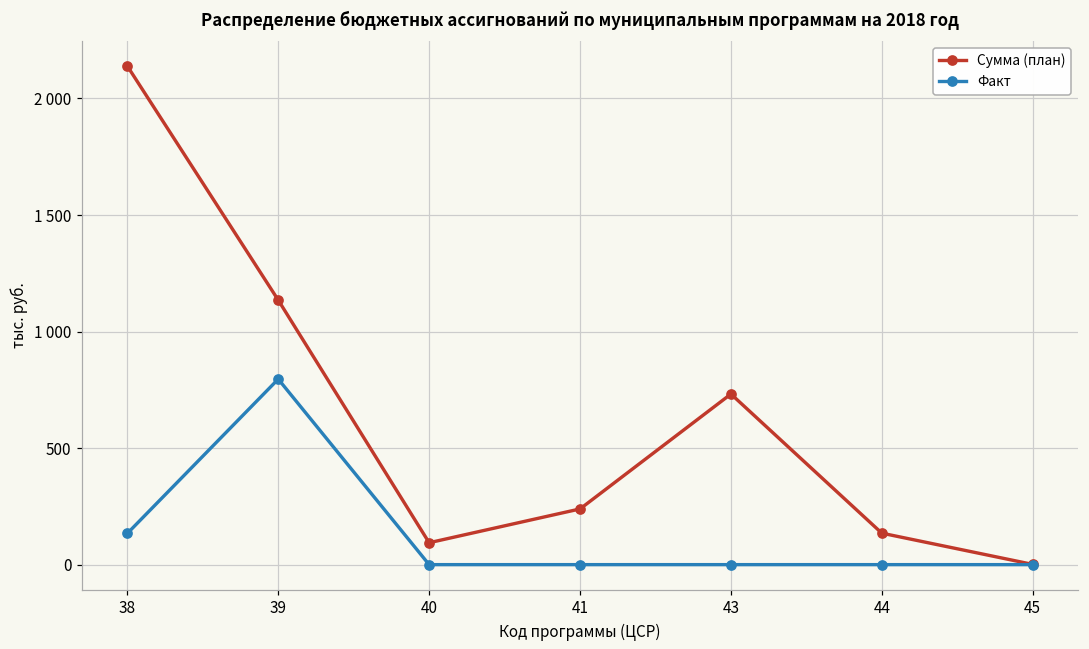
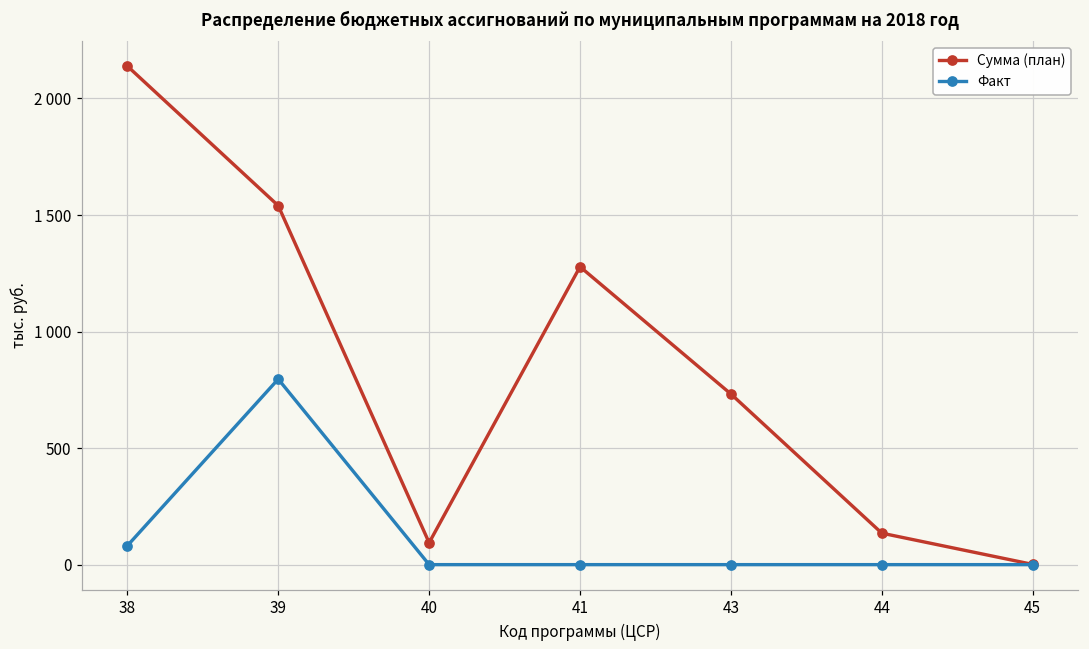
  {
    "Сумма (план)": {
      "38": 2140,
-     "39": 1140,
+     "39": 1540,
      "40": 90,
-     "41": 240,
+     "41": 1280,
      "43": 730,
      "44": 140
    },
    "Факт": {
-     "38": 130,
+     "38": 80,
      "39": 800,
      "40": 0,
      "41": 0,
      "43": 0,
      "44": 0
    }
  }
